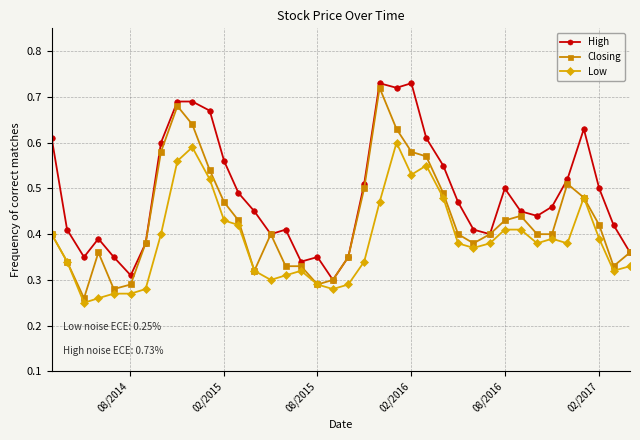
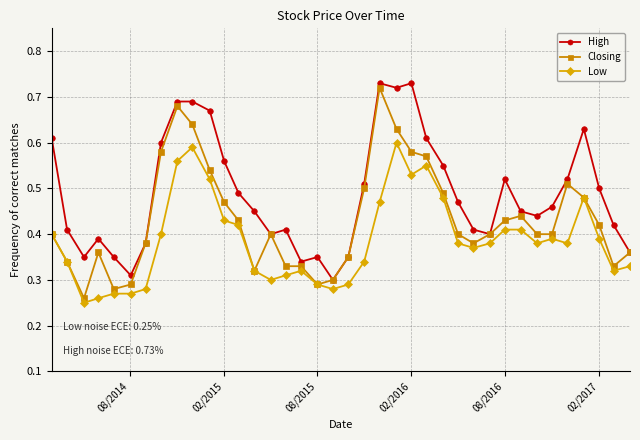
  {
    "High": {
      "02/2015": 0.56,
      "02/2016": 0.73,
-     "08/2016": 0.50,
+     "08/2016": 0.52,
      "02/2017": 0.50
    }
  }
